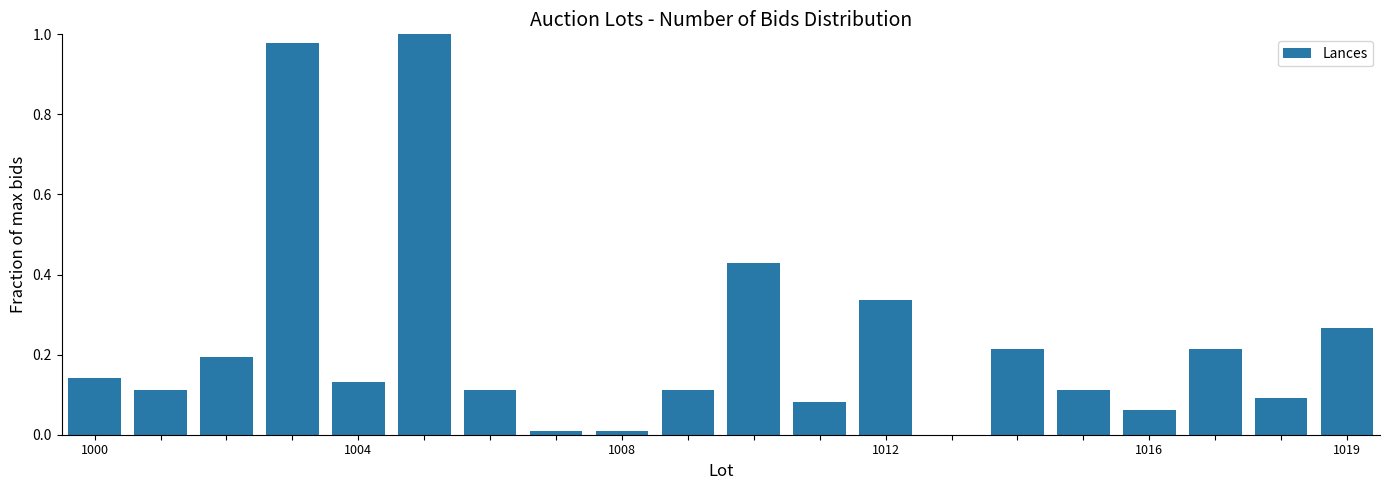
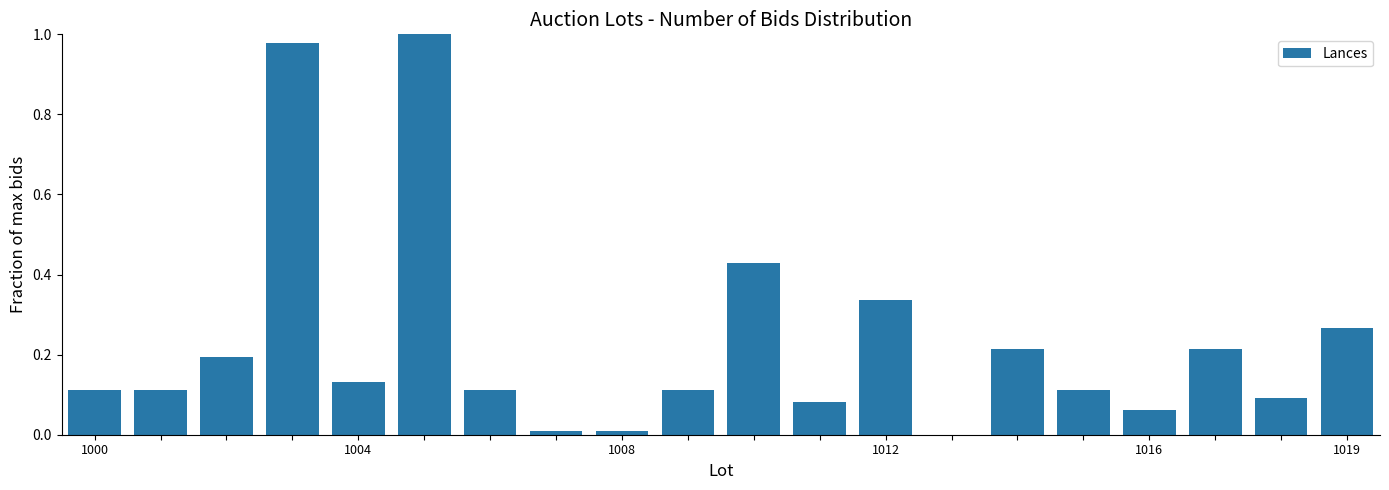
  {
-   "1000": 0.14,
+   "1000": 0.11,
    "1004": 0.13,
    "1008": 0.01,
    "1012": 0.34,
    "1016": 0.06,
    "1019": 0.27
  }
